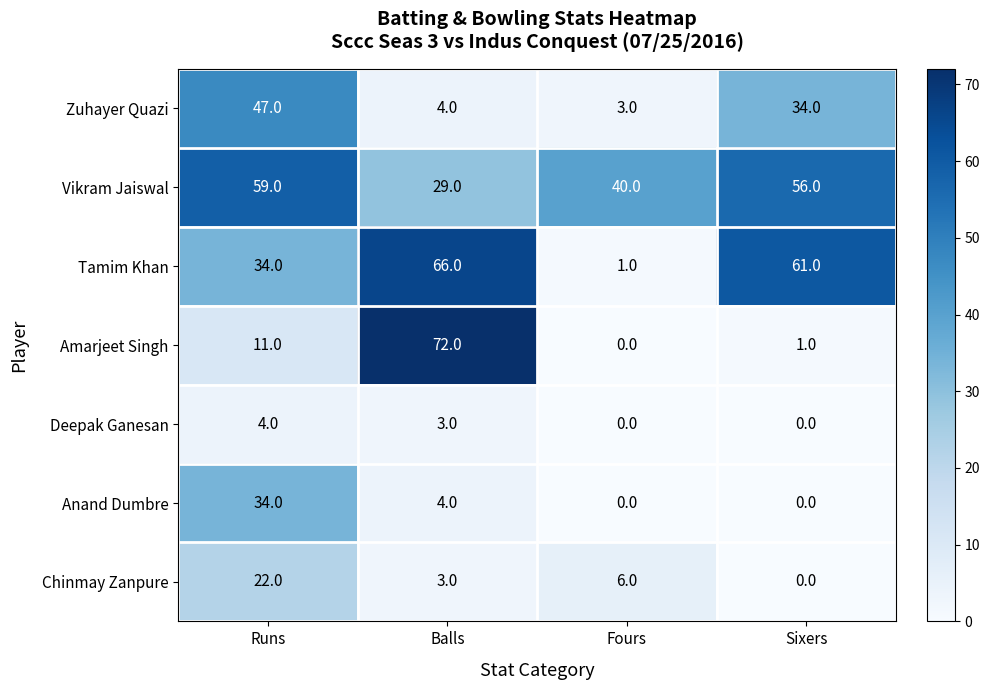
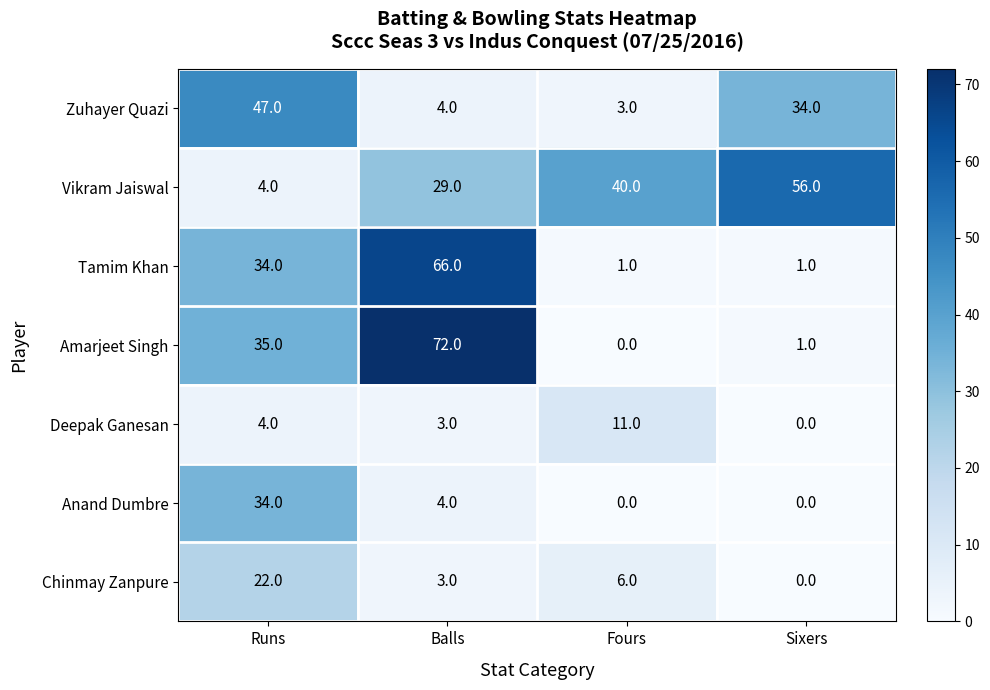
  {
    "Zuhayer Quazi": {
      "Runs": 47.0,
      "Balls": 4.0,
      "Fours": 3.0,
      "Sixers": 34.0
    },
    "Vikram Jaiswal": {
-     "Runs": 59.0,
+     "Runs": 4.0,
      "Balls": 29.0,
      "Fours": 40.0,
      "Sixers": 56.0
    },
    "Tamim Khan": {
      "Runs": 34.0,
      "Balls": 66.0,
      "Fours": 1.0,
-     "Sixers": 61.0
+     "Sixers": 1.0
    },
    "Amarjeet Singh": {
-     "Runs": 11.0,
+     "Runs": 35.0,
      "Balls": 72.0,
      "Fours": 0.0,
      "Sixers": 1.0
    },
    "Deepak Ganesan": {
      "Runs": 4.0,
      "Balls": 3.0,
-     "Fours": 0.0,
+     "Fours": 11.0,
      "Sixers": 0.0
    },
    "Anand Dumbre": {
      "Runs": 34.0,
      "Balls": 4.0,
      "Fours": 0.0,
      "Sixers": 0.0
    },
    "Chinmay Zanpure": {
      "Runs": 22.0,
      "Balls": 3.0,
      "Fours": 6.0,
      "Sixers": 0.0
    }
  }
